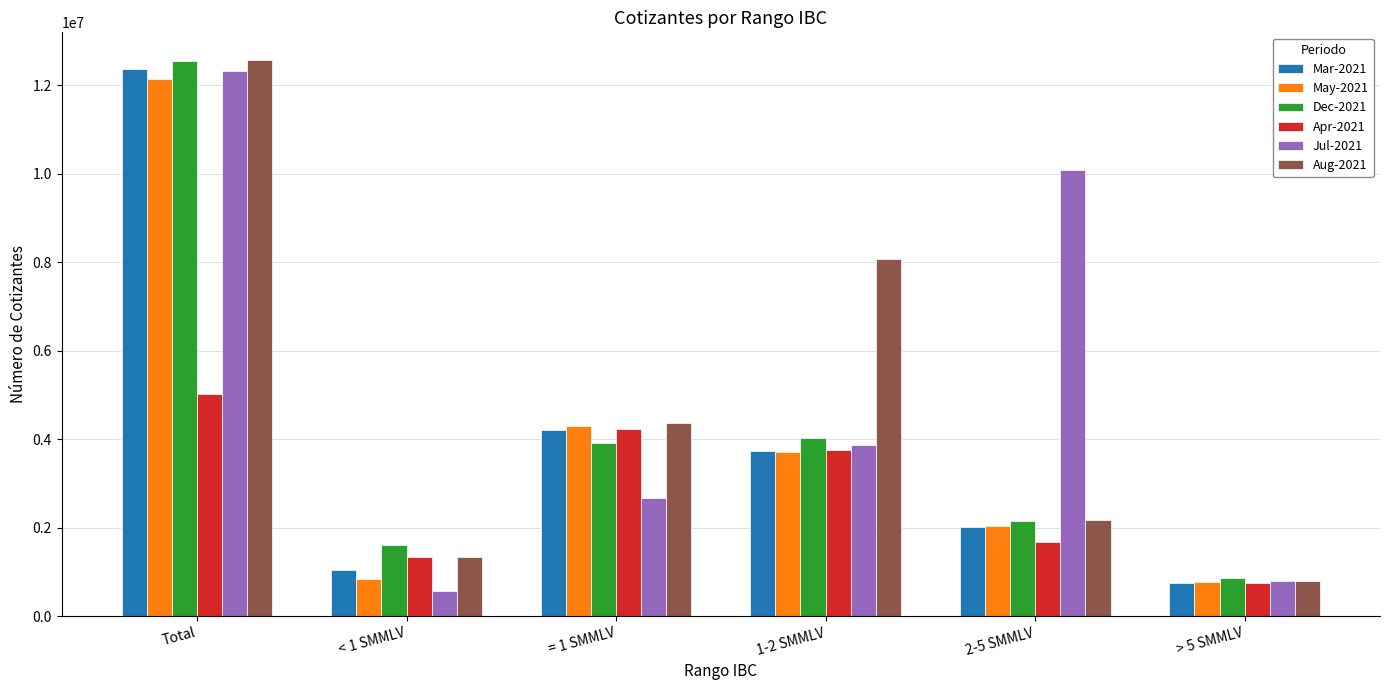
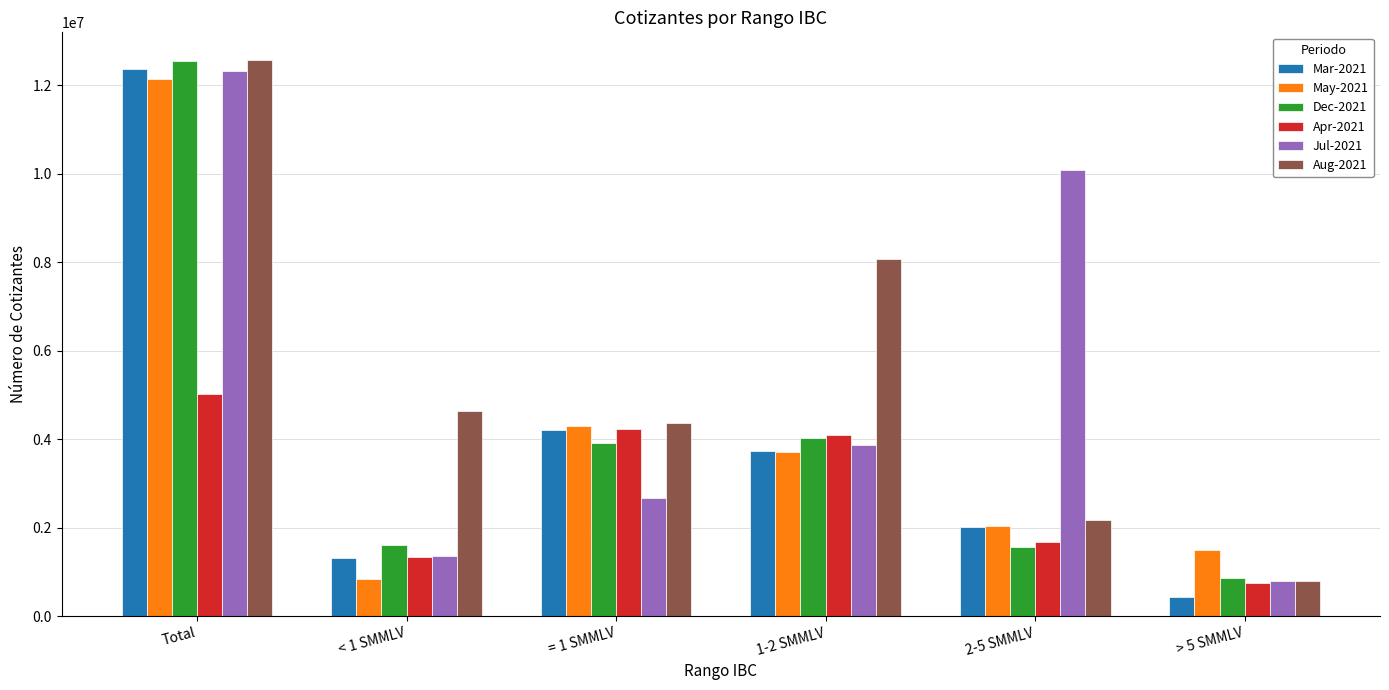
  {
    "Mar-2021": {
      "Total": 12400000,
-     "< 1 SMMLV": 1100000,
+     "< 1 SMMLV": 1300000,
      "= 1 SMMLV": 4200000,
      "1-2 SMMLV": 3700000,
      "2-5 SMMLV": 2000000,
-     "> 5 SMMLV": 800000
+     "> 5 SMMLV": 400000
    },
    "May-2021": {
      "Total": 12100000,
      "< 1 SMMLV": 800000,
      "= 1 SMMLV": 4300000,
      "1-2 SMMLV": 3700000,
      "2-5 SMMLV": 2000000,
-     "> 5 SMMLV": 800000
+     "> 5 SMMLV": 1500000
    },
    "Dec-2021": {
      "Total": 12600000,
      "< 1 SMMLV": 1600000,
      "= 1 SMMLV": 3900000,
      "1-2 SMMLV": 4000000,
-     "2-5 SMMLV": 2100000,
+     "2-5 SMMLV": 1600000,
      "> 5 SMMLV": 900000
    },
    "Apr-2021": {
      "Total": 5000000,
      "< 1 SMMLV": 1300000,
      "= 1 SMMLV": 4200000,
-     "1-2 SMMLV": 3700000,
+     "1-2 SMMLV": 4100000,
      "2-5 SMMLV": 1700000,
      "> 5 SMMLV": 800000
    },
    "Jul-2021": {
      "Total": 12300000,
-     "< 1 SMMLV": 600000,
+     "< 1 SMMLV": 1400000,
      "= 1 SMMLV": 2700000,
      "1-2 SMMLV": 3900000,
      "2-5 SMMLV": 10100000,
      "> 5 SMMLV": 800000
    },
    "Aug-2021": {
      "Total": 12600000,
-     "< 1 SMMLV": 1300000,
+     "< 1 SMMLV": 4600000,
      "= 1 SMMLV": 4400000,
      "1-2 SMMLV": 8100000,
      "2-5 SMMLV": 2200000,
      "> 5 SMMLV": 800000
    }
  }
